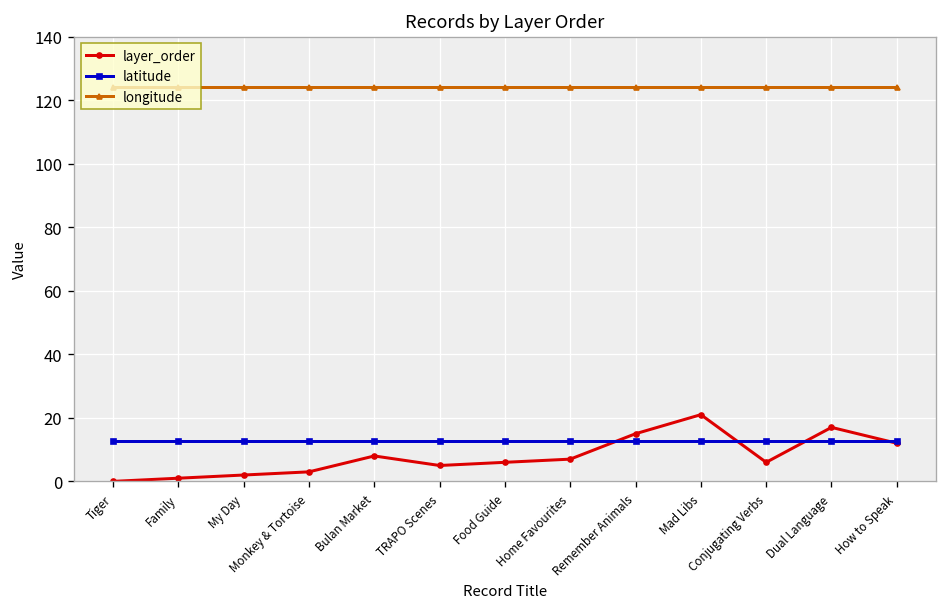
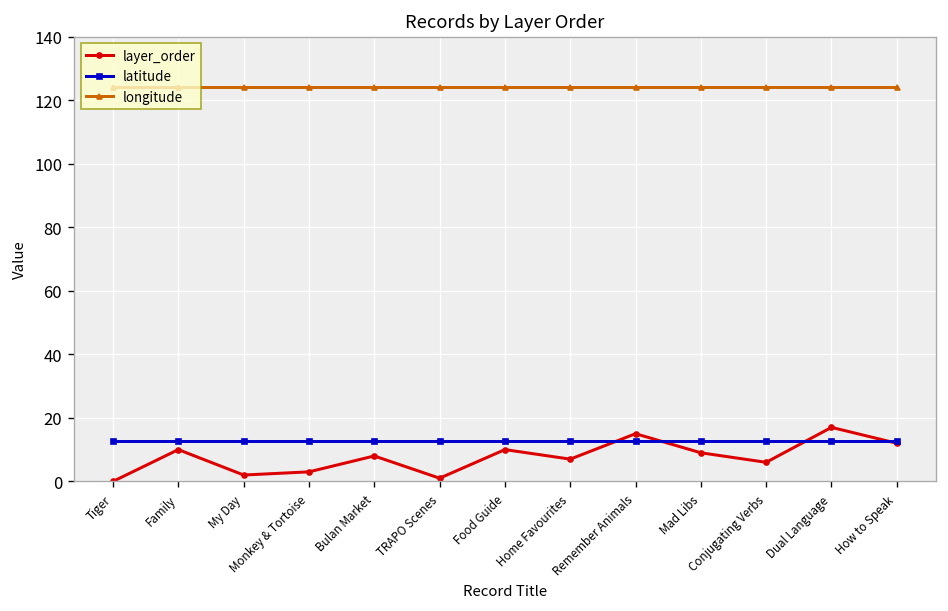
  {
    "layer_order": {
      "Tiger": 0,
-     "Family": 1,
+     "Family": 10,
      "My Day": 2,
      "Monkey & Tortoise": 3,
      "Bulan Market": 8,
-     "TRAPO Scenes": 5,
-     "Food Guide": 6,
+     "TRAPO Scenes": 1,
+     "Food Guide": 10,
      "Home Favourites": 7,
      "Remember Animals": 15,
-     "Mad Libs": 21,
+     "Mad Libs": 9,
      "Conjugating Verbs": 6,
      "Dual Language": 17
    },
    "latitude": {
      "Tiger": 13,
      "Family": 13,
      "My Day": 13,
      "Monkey & Tortoise": 13,
      "Bulan Market": 13,
      "TRAPO Scenes": 13,
      "Food Guide": 13,
      "Home Favourites": 13,
      "Remember Animals": 13,
      "Mad Libs": 13,
      "Conjugating Verbs": 13,
      "Dual Language": 13
    },
    "longitude": {
      "My Day": 124,
      "Monkey & Tortoise": 124,
      "Bulan Market": 124,
      "TRAPO Scenes": 124,
      "Food Guide": 124,
      "Home Favourites": 124,
      "Remember Animals": 124,
      "Mad Libs": 124,
      "Conjugating Verbs": 124,
      "Dual Language": 124,
      "How to Speak": 124
    }
  }
